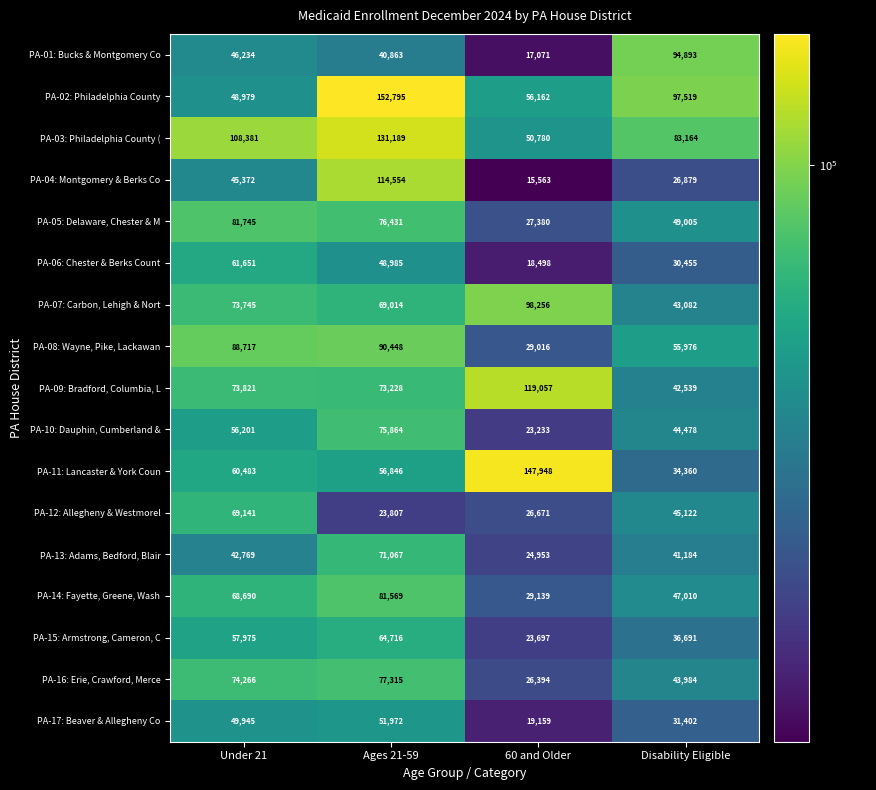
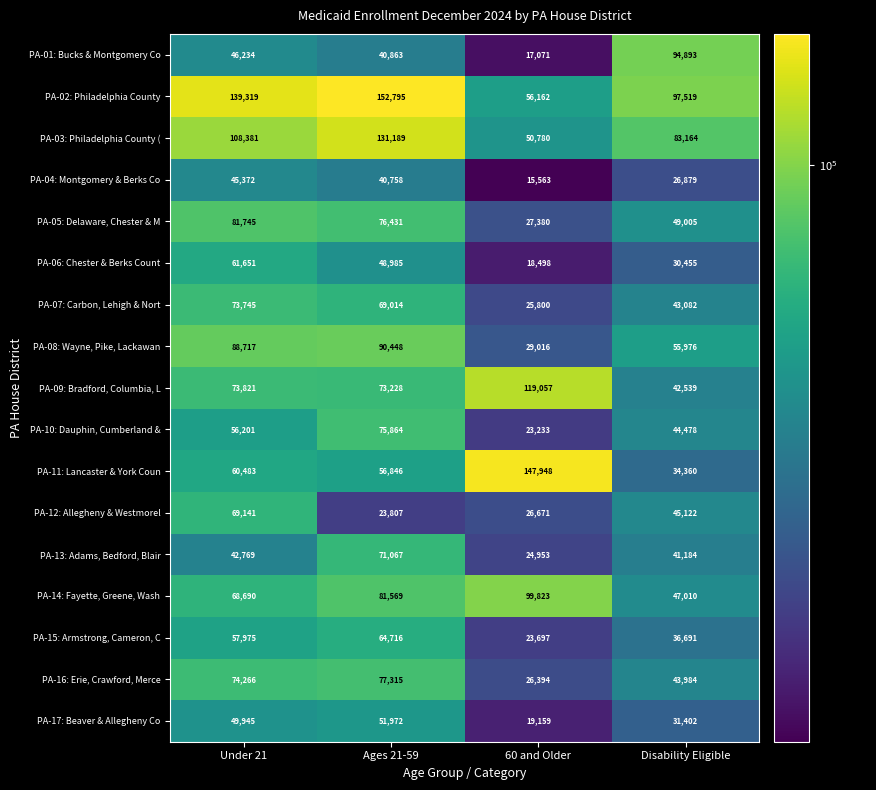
  {
    "PA-01: Bucks & Montgomery Co": {
      "Under 21": "46,234",
      "Ages 21-59": "40,863",
      "60 and Older": "17,071",
      "Disability Eligible": "94,893"
    },
    "PA-02: Philadelphia County": {
-     "Under 21": "48,979",
+     "Under 21": "139,319",
      "Ages 21-59": "152,795",
      "60 and Older": "56,162",
      "Disability Eligible": "97,519"
    },
    "PA-03: Philadelphia County (": {
      "Under 21": "108,381",
      "Ages 21-59": "131,189",
      "60 and Older": "50,780",
      "Disability Eligible": "83,164"
    },
    "PA-04: Montgomery & Berks Co": {
      "Under 21": "45,372",
-     "Ages 21-59": "114,554",
+     "Ages 21-59": "40,758",
      "60 and Older": "15,563",
      "Disability Eligible": "26,879"
    },
    "PA-05: Delaware, Chester & M": {
      "Under 21": "81,745",
      "Ages 21-59": "76,431",
      "60 and Older": "27,380",
      "Disability Eligible": "49,005"
    },
    "PA-06: Chester & Berks Count": {
      "Under 21": "61,651",
      "Ages 21-59": "48,985",
      "60 and Older": "18,498",
      "Disability Eligible": "30,455"
    },
    "PA-07: Carbon, Lehigh & Nort": {
      "Under 21": "73,745",
      "Ages 21-59": "69,014",
-     "60 and Older": "98,256",
+     "60 and Older": "25,800",
      "Disability Eligible": "43,082"
    },
    "PA-08: Wayne, Pike, Lackawan": {
      "Under 21": "88,717",
      "Ages 21-59": "90,448",
      "60 and Older": "29,016",
      "Disability Eligible": "55,976"
    },
    "PA-09: Bradford, Columbia, L": {
      "Under 21": "73,821",
      "Ages 21-59": "73,228",
      "60 and Older": "119,057",
      "Disability Eligible": "42,539"
    },
    "PA-10: Dauphin, Cumberland &": {
      "Under 21": "56,201",
      "Ages 21-59": "75,864",
      "60 and Older": "23,233",
      "Disability Eligible": "44,478"
    },
    "PA-11: Lancaster & York Coun": {
      "Under 21": "60,483",
      "Ages 21-59": "56,846",
      "60 and Older": "147,948",
      "Disability Eligible": "34,360"
    },
    "PA-12: Allegheny & Westmorel": {
      "Under 21": "69,141",
      "Ages 21-59": "23,807",
      "60 and Older": "26,671",
      "Disability Eligible": "45,122"
    },
    "PA-13: Adams, Bedford, Blair": {
      "Under 21": "42,769",
      "Ages 21-59": "71,067",
      "60 and Older": "24,953",
      "Disability Eligible": "41,184"
    },
    "PA-14: Fayette, Greene, Wash": {
      "Under 21": "68,690",
      "Ages 21-59": "81,569",
-     "60 and Older": "29,139",
+     "60 and Older": "99,823",
      "Disability Eligible": "47,010"
    },
    "PA-15: Armstrong, Cameron, C": {
      "Under 21": "57,975",
      "Ages 21-59": "64,716",
      "60 and Older": "23,697",
      "Disability Eligible": "36,691"
    },
    "PA-16: Erie, Crawford, Merce": {
      "Under 21": "74,266",
      "Ages 21-59": "77,315",
      "60 and Older": "26,394",
      "Disability Eligible": "43,984"
    },
    "PA-17: Beaver & Allegheny Co": {
      "Under 21": "49,945",
      "Ages 21-59": "51,972",
      "60 and Older": "19,159",
      "Disability Eligible": "31,402"
    }
  }
